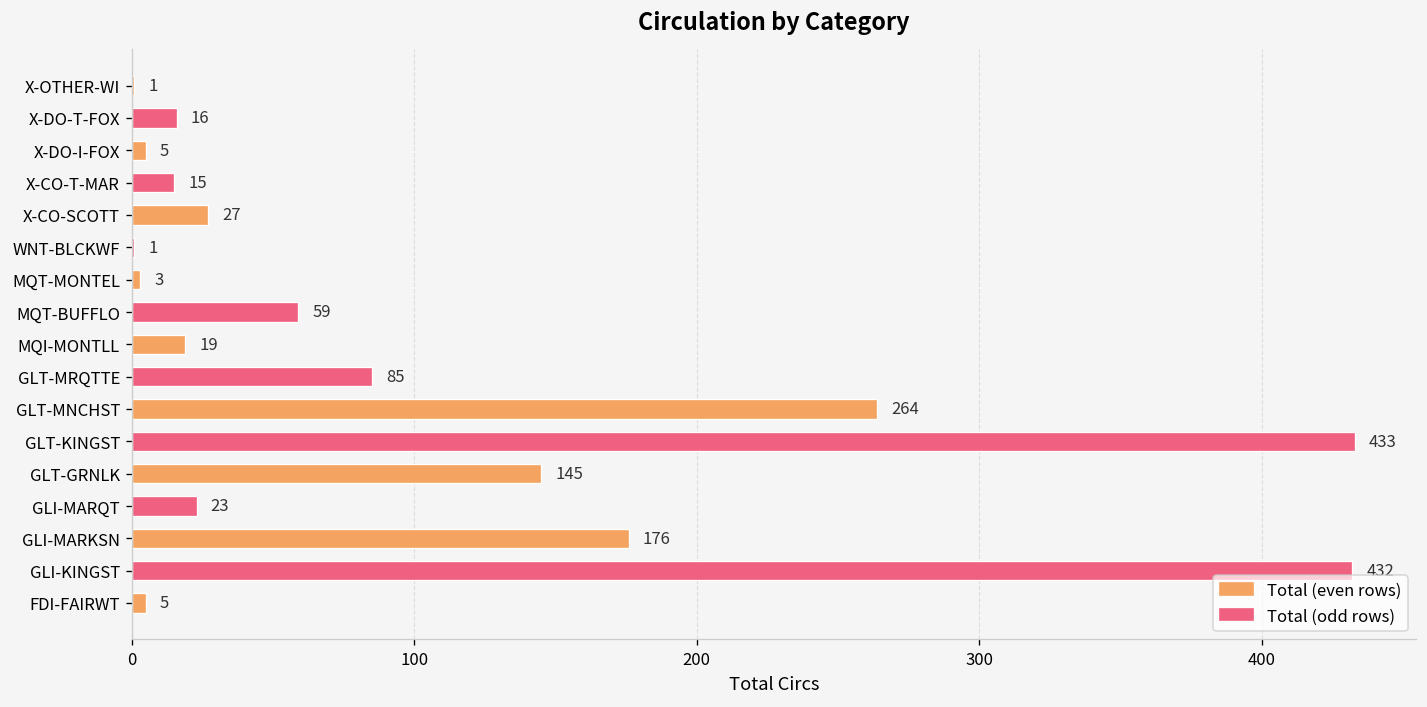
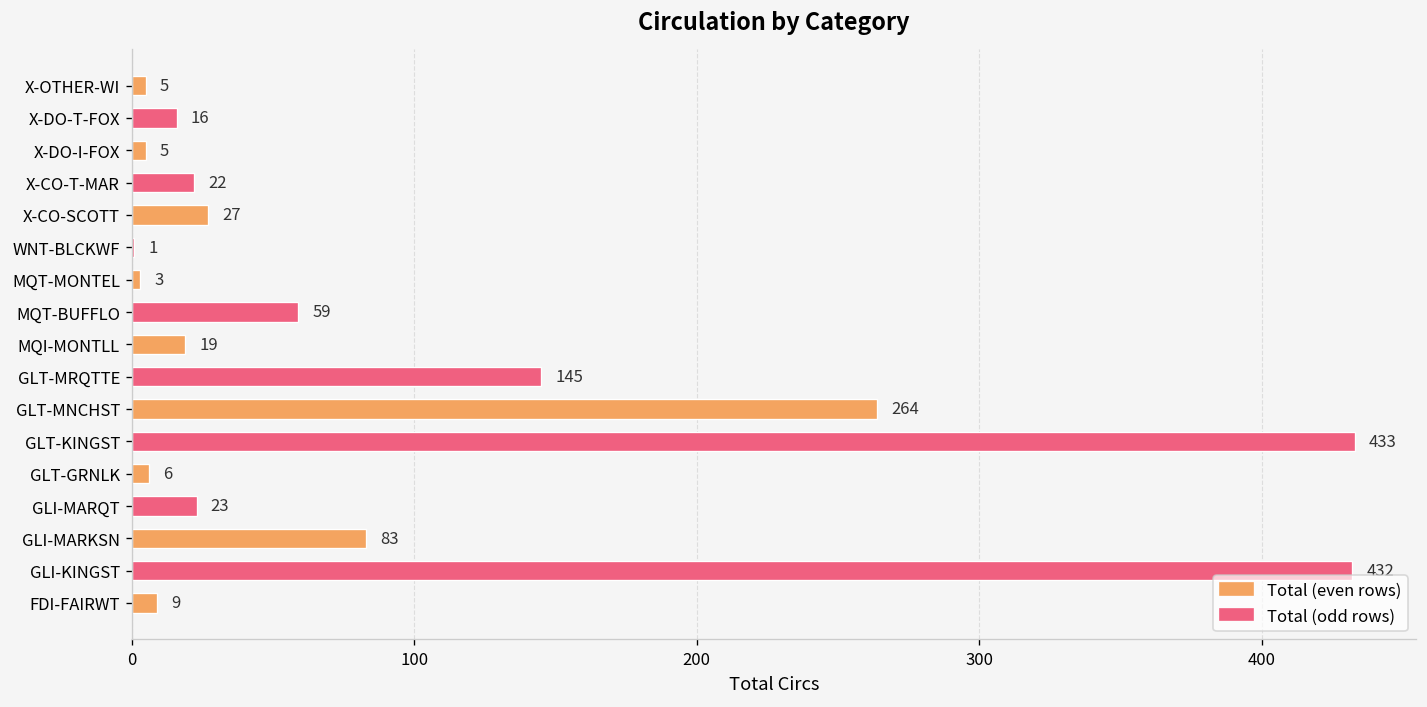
  {
-   "X-OTHER-WI": 1,
+   "X-OTHER-WI": 5,
    "X-DO-T-FOX": 16,
    "X-DO-I-FOX": 5,
-   "X-CO-T-MAR": 15,
+   "X-CO-T-MAR": 22,
    "X-CO-SCOTT": 27,
    "WNT-BLCKWF": 1,
    "MQT-MONTEL": 3,
    "MQT-BUFFLO": 59,
    "MQI-MONTLL": 19,
-   "GLT-MRQTTE": 85,
+   "GLT-MRQTTE": 145,
    "GLT-MNCHST": 264,
    "GLT-KINGST": 433,
-   "GLT-GRNLK": 145,
+   "GLT-GRNLK": 6,
    "GLI-MARQT": 23,
-   "GLI-MARKSN": 176,
-   "FDI-FAIRWT": 5
+   "GLI-MARKSN": 83,
+   "FDI-FAIRWT": 9
  }
